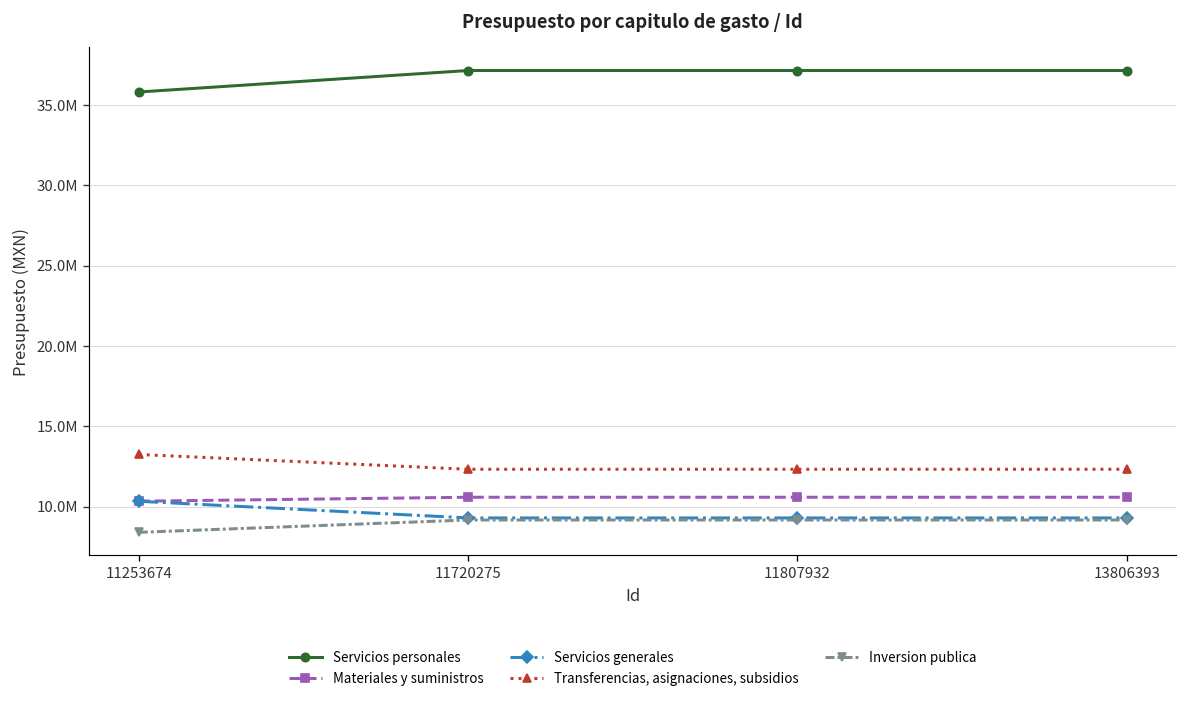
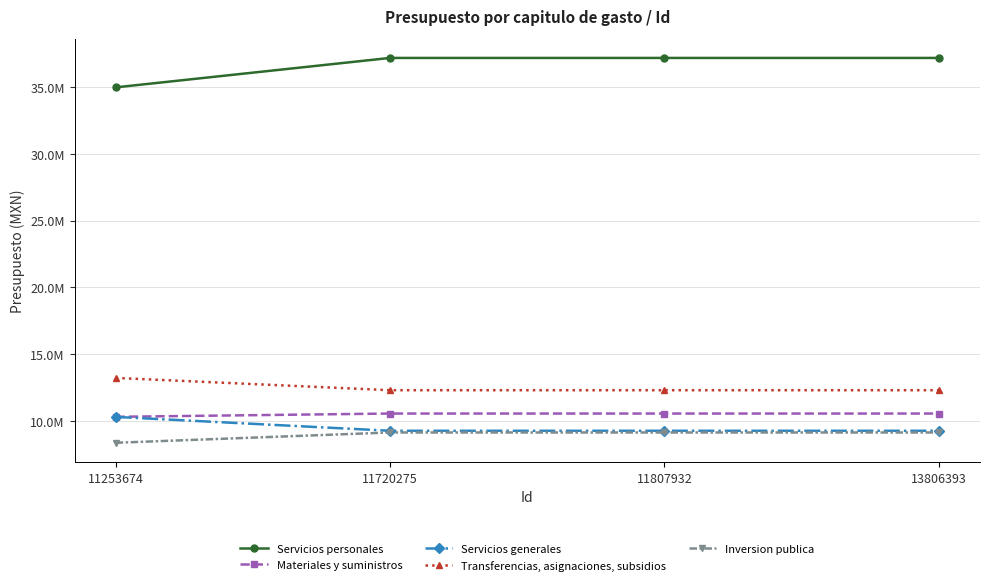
  {
    "Servicios personales": {
-     "11253674": 35800000,
+     "11253674": 34900000,
      "11720275": 37100000,
      "11807932": 37100000,
      "13806393": 37100000
    },
    "Materiales y suministros": {
      "11720275": 10600000,
      "11807932": 10600000,
      "13806393": 10600000
    },
    "Transferencias, asignaciones, subsidios": {
      "11253674": 13200000,
      "11720275": 12300000,
      "11807932": 12300000,
      "13806393": 12300000
    },
    "Inversion publica": {
      "11253674": 8400000
    }
  }
